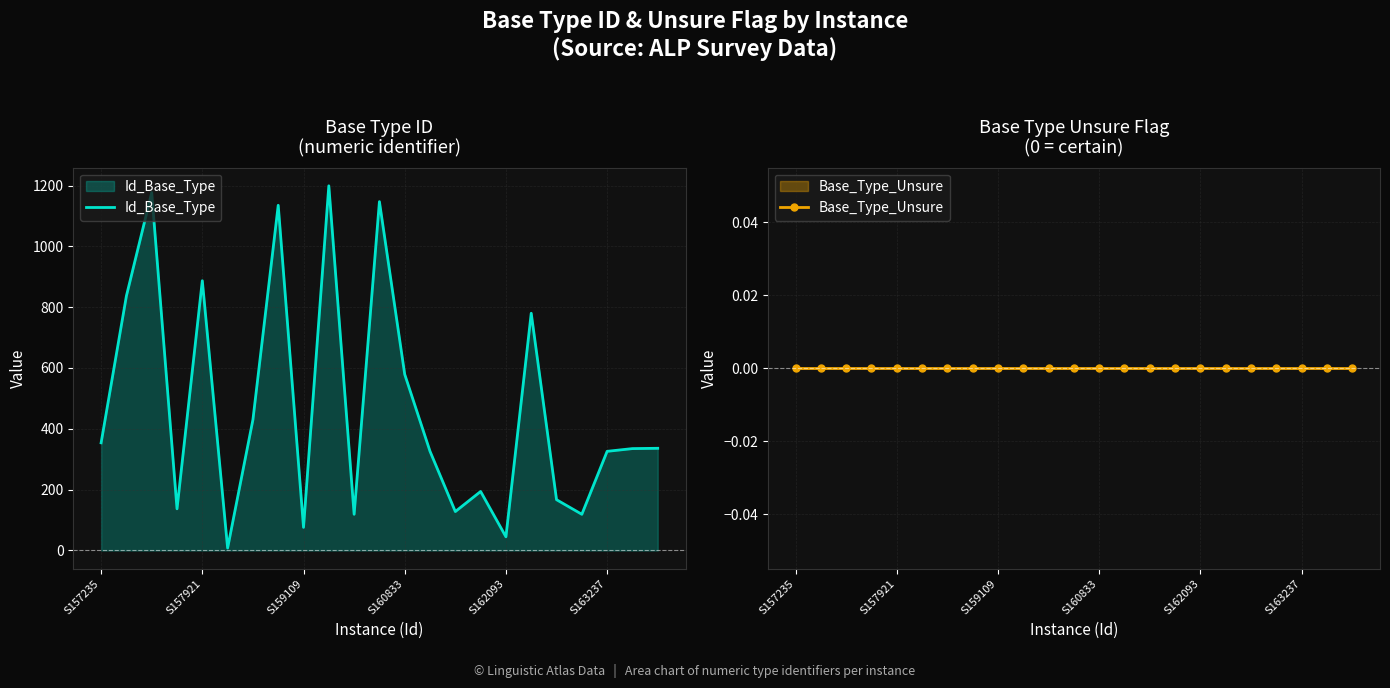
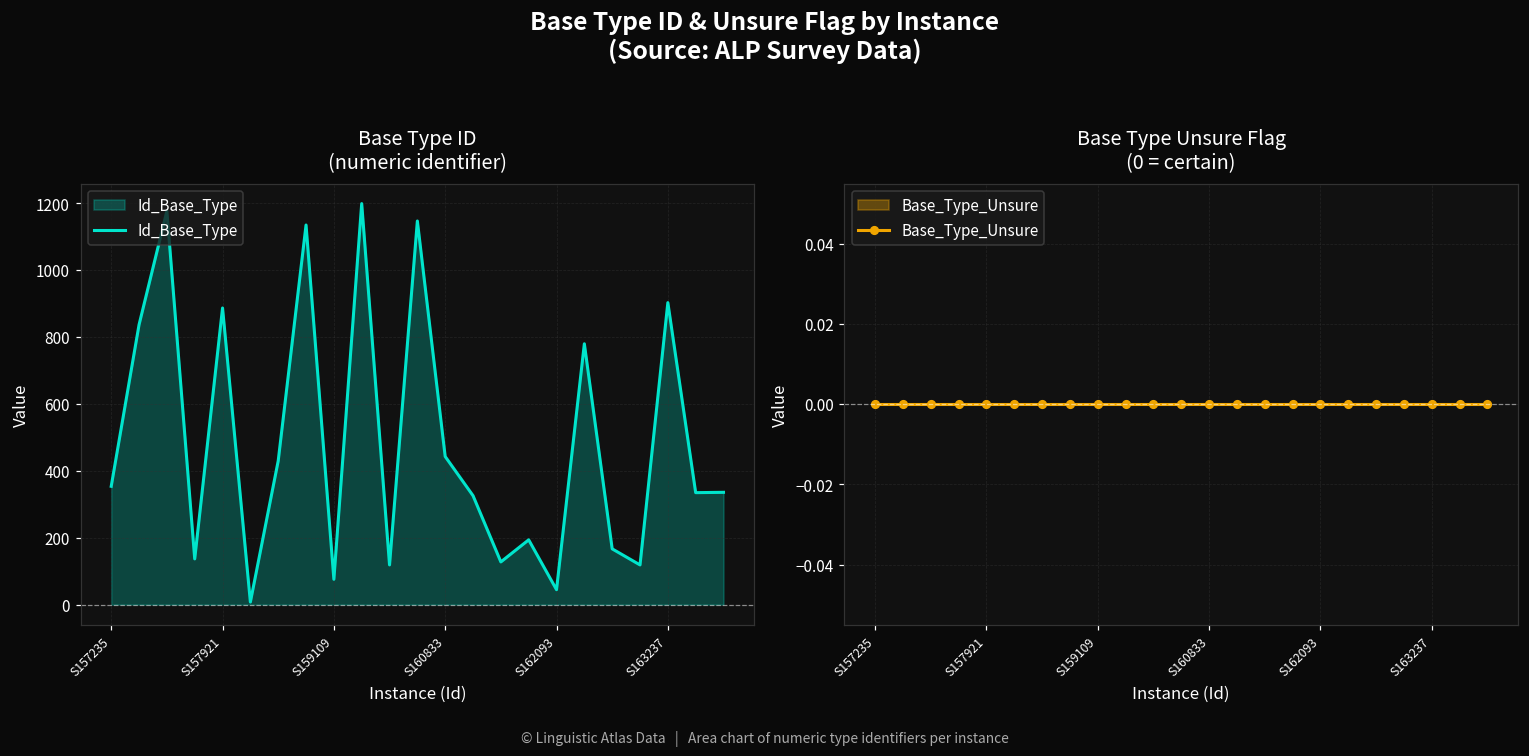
  {
    "Base Type ID (numeric identifier)": {
      "S157235": 350,
      "S157921": 890,
      "S159109": 80,
-     "S160833": 580,
+     "S160833": 440,
      "S162093": 50,
-     "S163237": 330
+     "S163237": 900
    },
    "Base Type Unsure Flag (0 = certain)": {
      "S157235": 0.000,
      "S157921": 0.000,
      "S159109": 0.000,
      "S160833": 0.000,
      "S162093": 0.000,
      "S163237": 0.000
    }
  }
